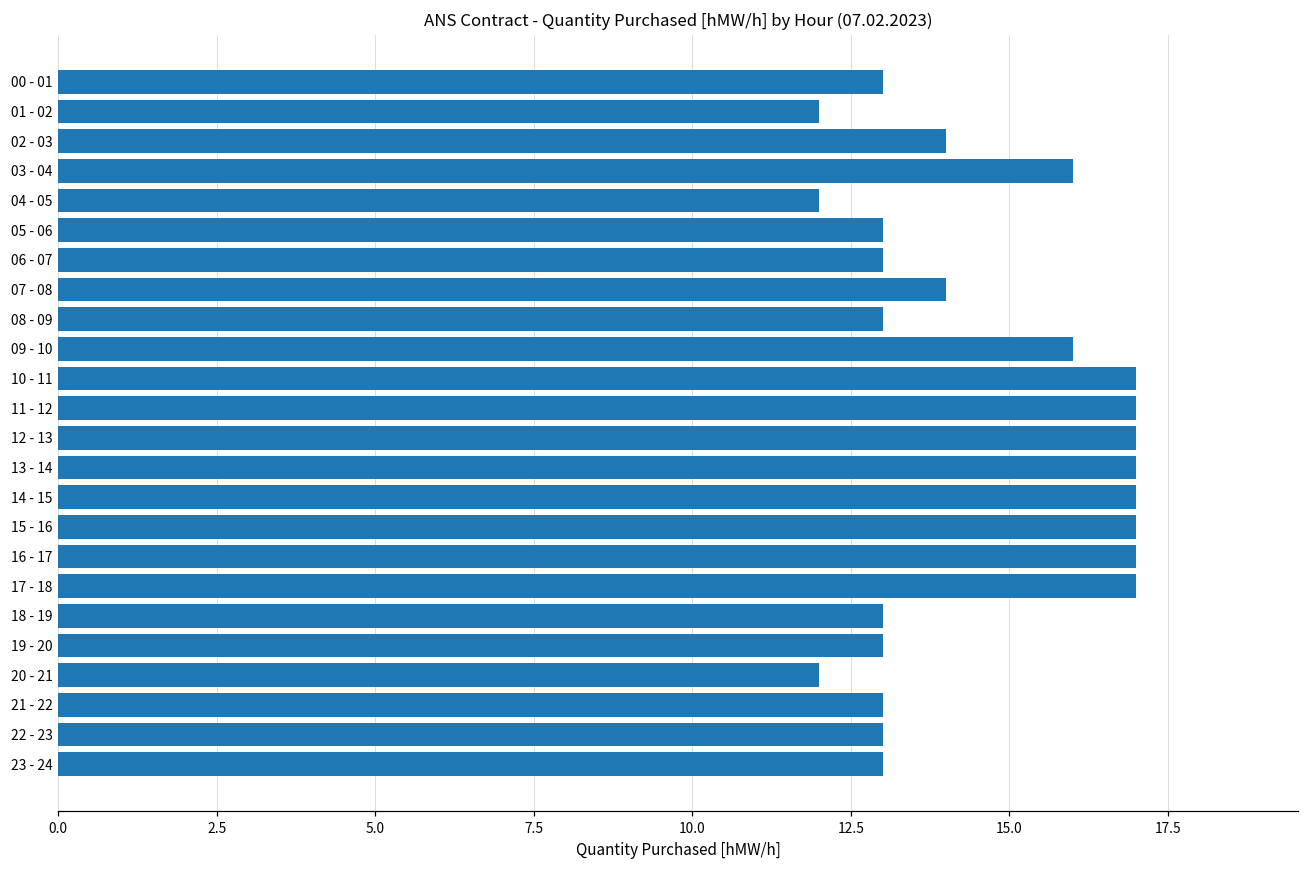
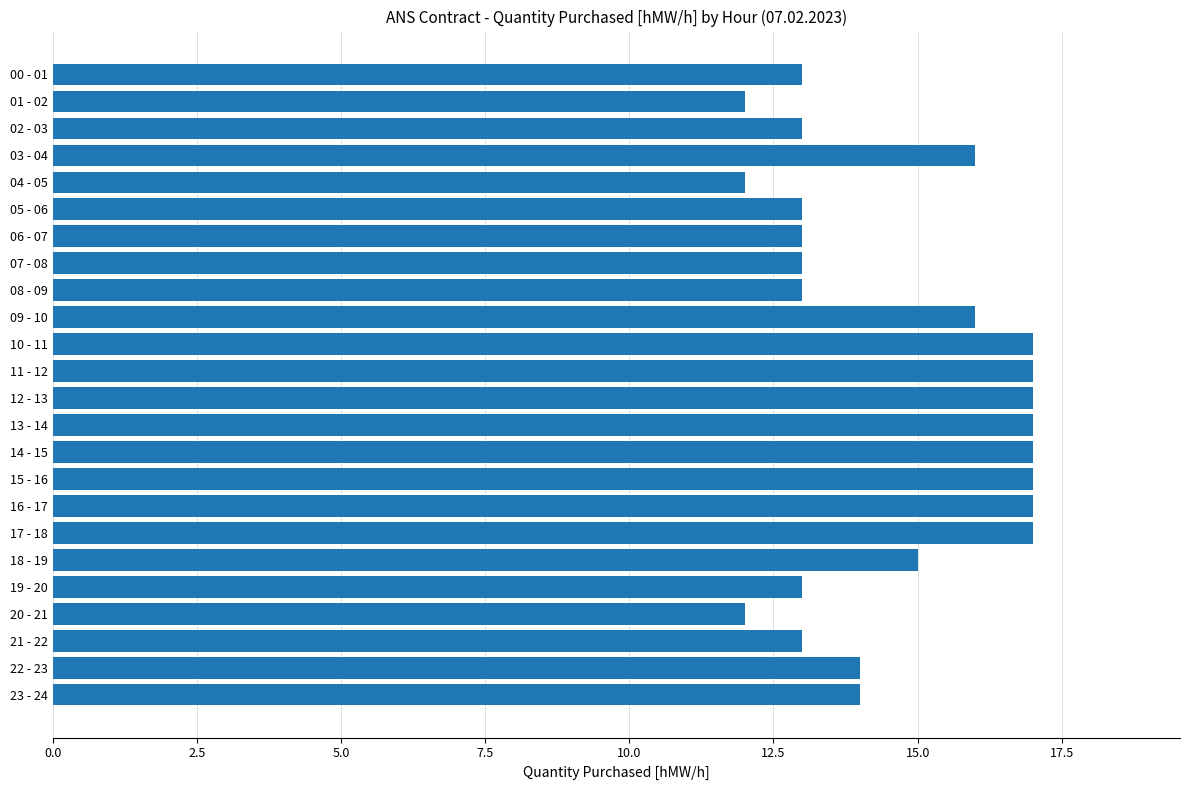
  {
    "00 - 01": 13,
    "01 - 02": 12,
-   "02 - 03": 14,
+   "02 - 03": 13,
    "03 - 04": 16,
    "04 - 05": 12,
    "05 - 06": 13,
    "06 - 07": 13,
-   "07 - 08": 14,
+   "07 - 08": 13,
    "08 - 09": 13,
    "09 - 10": 16,
    "10 - 11": 17,
    "11 - 12": 17,
    "12 - 13": 17,
    "13 - 14": 17,
    "14 - 15": 17,
    "15 - 16": 17,
    "16 - 17": 17,
    "17 - 18": 17,
-   "18 - 19": 13,
+   "18 - 19": 15,
    "19 - 20": 13,
    "20 - 21": 12,
    "21 - 22": 13,
-   "22 - 23": 13,
-   "23 - 24": 13
+   "22 - 23": 14,
+   "23 - 24": 14
  }
